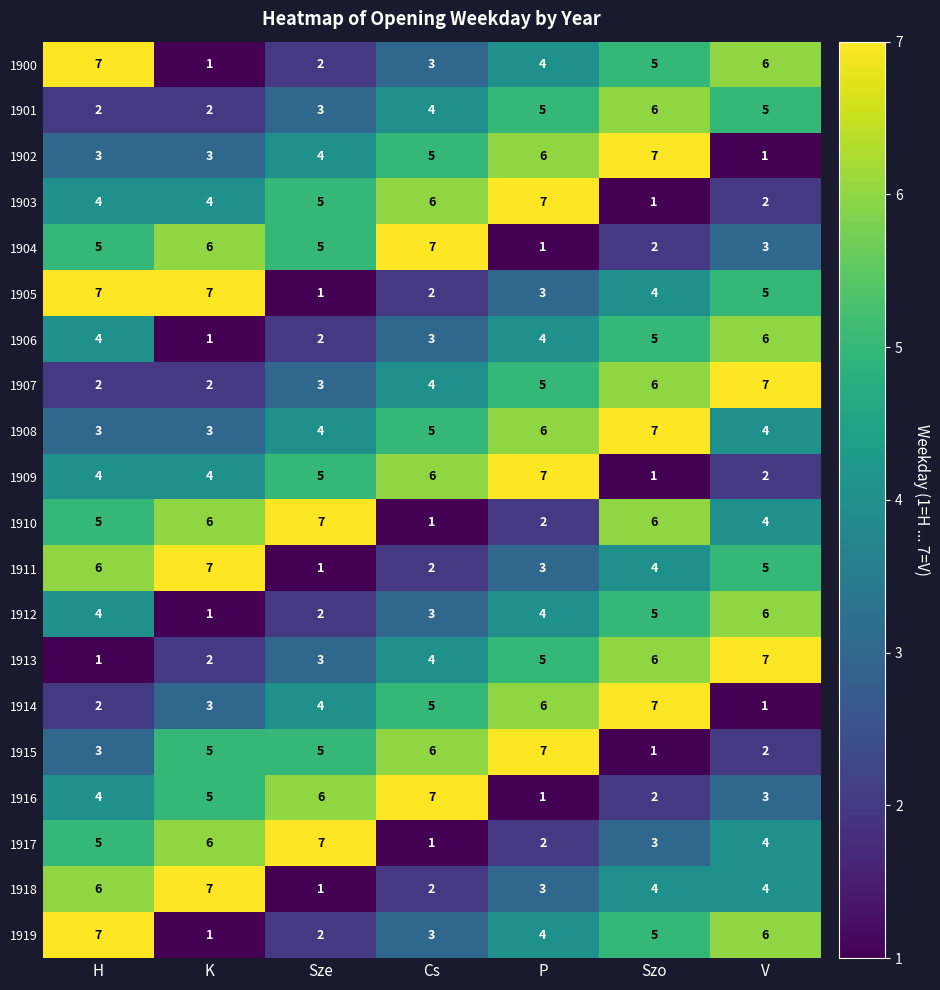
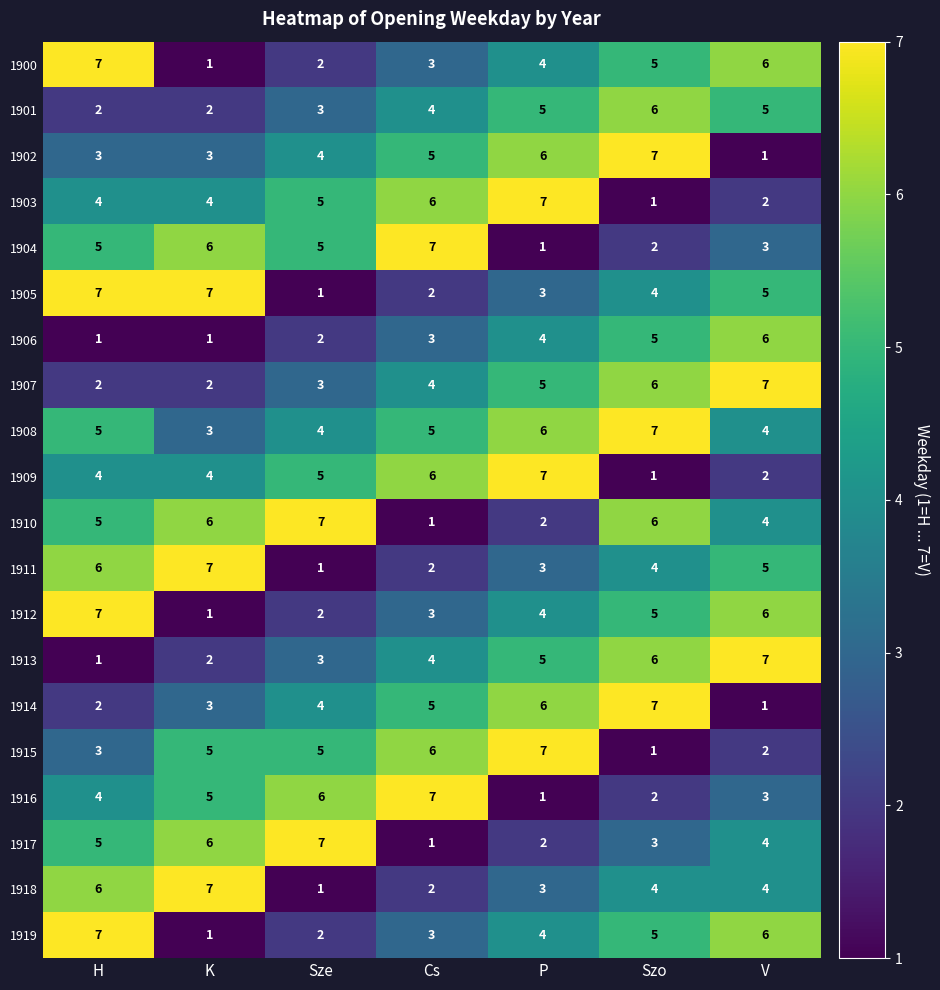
  {
    "1900": {
      "H": 7,
      "K": 1,
      "Sze": 2,
      "Cs": 3,
      "P": 4,
      "Szo": 5,
      "V": 6
    },
    "1901": {
      "H": 2,
      "K": 2,
      "Sze": 3,
      "Cs": 4,
      "P": 5,
      "Szo": 6,
      "V": 5
    },
    "1902": {
      "H": 3,
      "K": 3,
      "Sze": 4,
      "Cs": 5,
      "P": 6,
      "Szo": 7,
      "V": 1
    },
    "1903": {
      "H": 4,
      "K": 4,
      "Sze": 5,
      "Cs": 6,
      "P": 7,
      "Szo": 1,
      "V": 2
    },
    "1904": {
      "H": 5,
      "K": 6,
      "Sze": 5,
      "Cs": 7,
      "P": 1,
      "Szo": 2,
      "V": 3
    },
    "1905": {
      "H": 7,
      "K": 7,
      "Sze": 1,
      "Cs": 2,
      "P": 3,
      "Szo": 4,
      "V": 5
    },
    "1906": {
-     "H": 4,
+     "H": 1,
      "K": 1,
      "Sze": 2,
      "Cs": 3,
      "P": 4,
      "Szo": 5,
      "V": 6
    },
    "1907": {
      "H": 2,
      "K": 2,
      "Sze": 3,
      "Cs": 4,
      "P": 5,
      "Szo": 6,
      "V": 7
    },
    "1908": {
-     "H": 3,
+     "H": 5,
      "K": 3,
      "Sze": 4,
      "Cs": 5,
      "P": 6,
      "Szo": 7,
      "V": 4
    },
    "1909": {
      "H": 4,
      "K": 4,
      "Sze": 5,
      "Cs": 6,
      "P": 7,
      "Szo": 1,
      "V": 2
    },
    "1910": {
      "H": 5,
      "K": 6,
      "Sze": 7,
      "Cs": 1,
      "P": 2,
      "Szo": 6,
      "V": 4
    },
    "1911": {
      "H": 6,
      "K": 7,
      "Sze": 1,
      "Cs": 2,
      "P": 3,
      "Szo": 4,
      "V": 5
    },
    "1912": {
-     "H": 4,
+     "H": 7,
      "K": 1,
      "Sze": 2,
      "Cs": 3,
      "P": 4,
      "Szo": 5,
      "V": 6
    },
    "1913": {
      "H": 1,
      "K": 2,
      "Sze": 3,
      "Cs": 4,
      "P": 5,
      "Szo": 6,
      "V": 7
    },
    "1914": {
      "H": 2,
      "K": 3,
      "Sze": 4,
      "Cs": 5,
      "P": 6,
      "Szo": 7,
      "V": 1
    },
    "1915": {
      "H": 3,
      "K": 5,
      "Sze": 5,
      "Cs": 6,
      "P": 7,
      "Szo": 1,
      "V": 2
    },
    "1916": {
      "H": 4,
      "K": 5,
      "Sze": 6,
      "Cs": 7,
      "P": 1,
      "Szo": 2,
      "V": 3
    },
    "1917": {
      "H": 5,
      "K": 6,
      "Sze": 7,
      "Cs": 1,
      "P": 2,
      "Szo": 3,
      "V": 4
    },
    "1918": {
      "H": 6,
      "K": 7,
      "Sze": 1,
      "Cs": 2,
      "P": 3,
      "Szo": 4,
      "V": 4
    },
    "1919": {
      "H": 7,
      "K": 1,
      "Sze": 2,
      "Cs": 3,
      "P": 4,
      "Szo": 5,
      "V": 6
    }
  }
